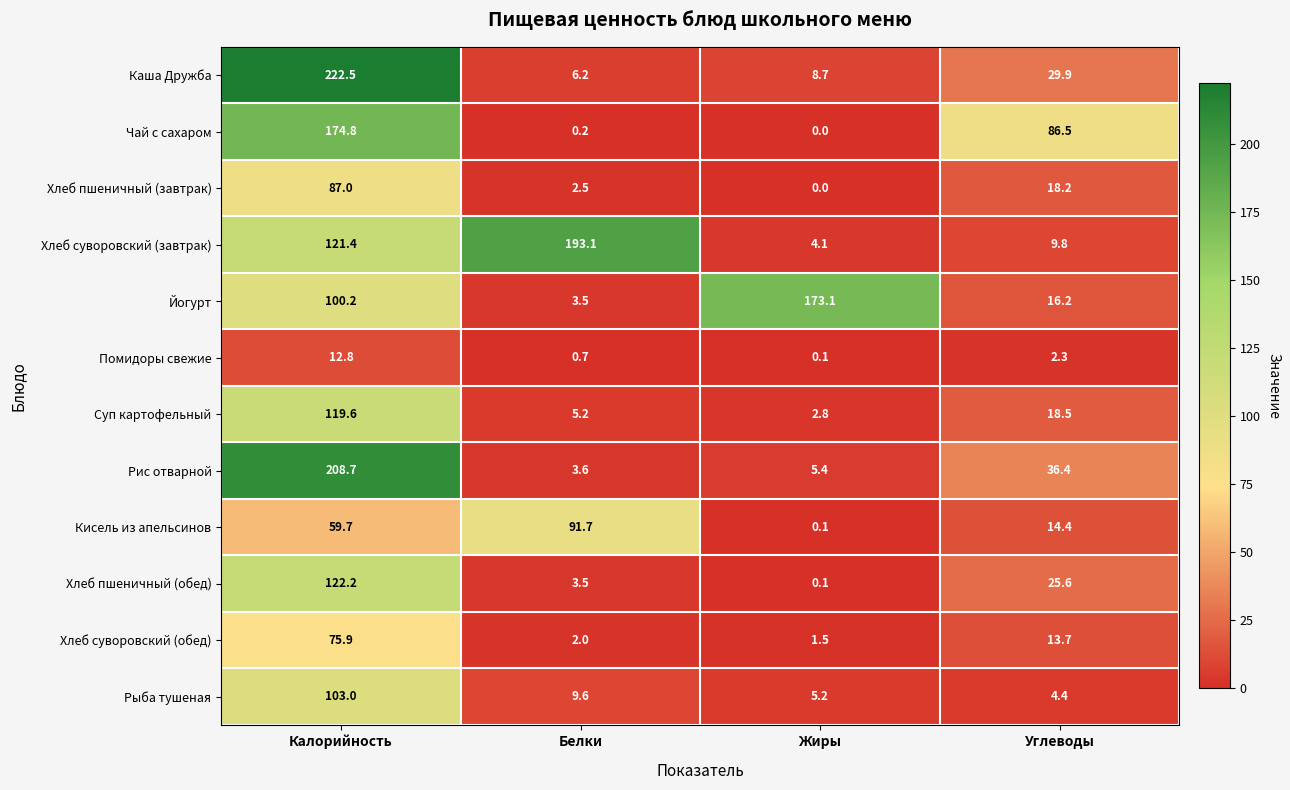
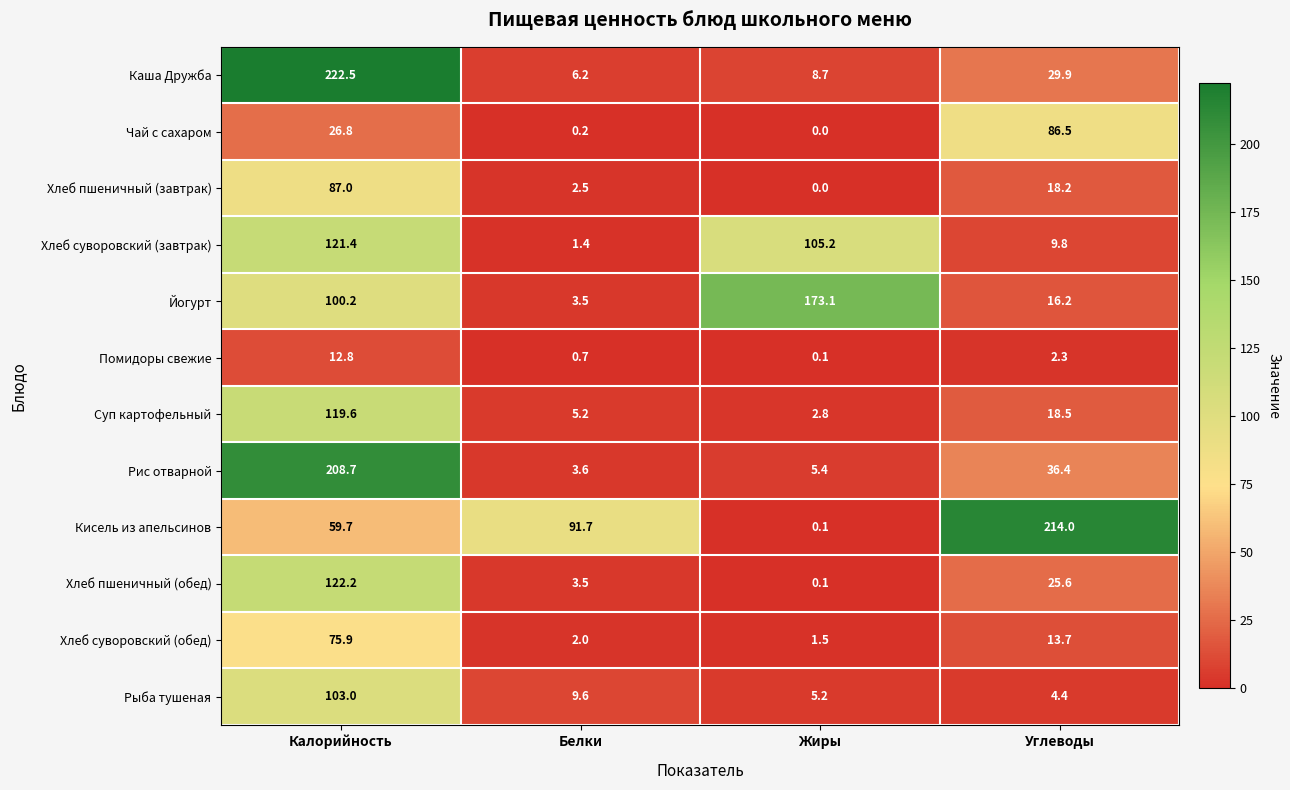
  {
    "Каша Дружба": {
      "Калорийность": 222.5,
      "Белки": 6.2,
      "Жиры": 8.7,
      "Углеводы": 29.9
    },
    "Чай с сахаром": {
-     "Калорийность": 174.8,
+     "Калорийность": 26.8,
      "Белки": 0.2,
      "Жиры": 0.0,
      "Углеводы": 86.5
    },
    "Хлеб пшеничный (завтрак)": {
      "Калорийность": 87.0,
      "Белки": 2.5,
      "Жиры": 0.0,
      "Углеводы": 18.2
    },
    "Хлеб суворовский (завтрак)": {
      "Калорийность": 121.4,
-     "Белки": 193.1,
-     "Жиры": 4.1,
+     "Белки": 1.4,
+     "Жиры": 105.2,
      "Углеводы": 9.8
    },
    "Йогурт": {
      "Калорийность": 100.2,
      "Белки": 3.5,
      "Жиры": 173.1,
      "Углеводы": 16.2
    },
    "Помидоры свежие": {
      "Калорийность": 12.8,
      "Белки": 0.7,
      "Жиры": 0.1,
      "Углеводы": 2.3
    },
    "Суп картофельный": {
      "Калорийность": 119.6,
      "Белки": 5.2,
      "Жиры": 2.8,
      "Углеводы": 18.5
    },
    "Рис отварной": {
      "Калорийность": 208.7,
      "Белки": 3.6,
      "Жиры": 5.4,
      "Углеводы": 36.4
    },
    "Кисель из апельсинов": {
      "Калорийность": 59.7,
      "Белки": 91.7,
      "Жиры": 0.1,
-     "Углеводы": 14.4
+     "Углеводы": 214.0
    },
    "Хлеб пшеничный (обед)": {
      "Калорийность": 122.2,
      "Белки": 3.5,
      "Жиры": 0.1,
      "Углеводы": 25.6
    },
    "Хлеб суворовский (обед)": {
      "Калорийность": 75.9,
      "Белки": 2.0,
      "Жиры": 1.5,
      "Углеводы": 13.7
    },
    "Рыба тушеная": {
      "Калорийность": 103.0,
      "Белки": 9.6,
      "Жиры": 5.2,
      "Углеводы": 4.4
    }
  }
